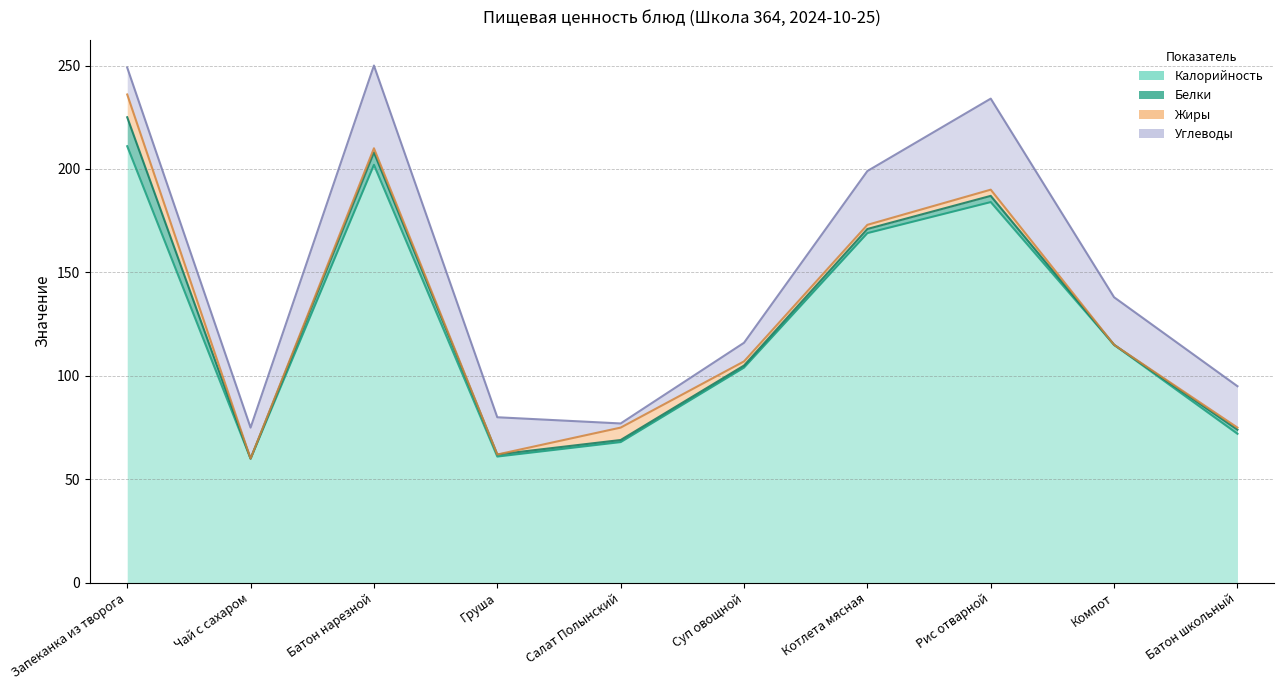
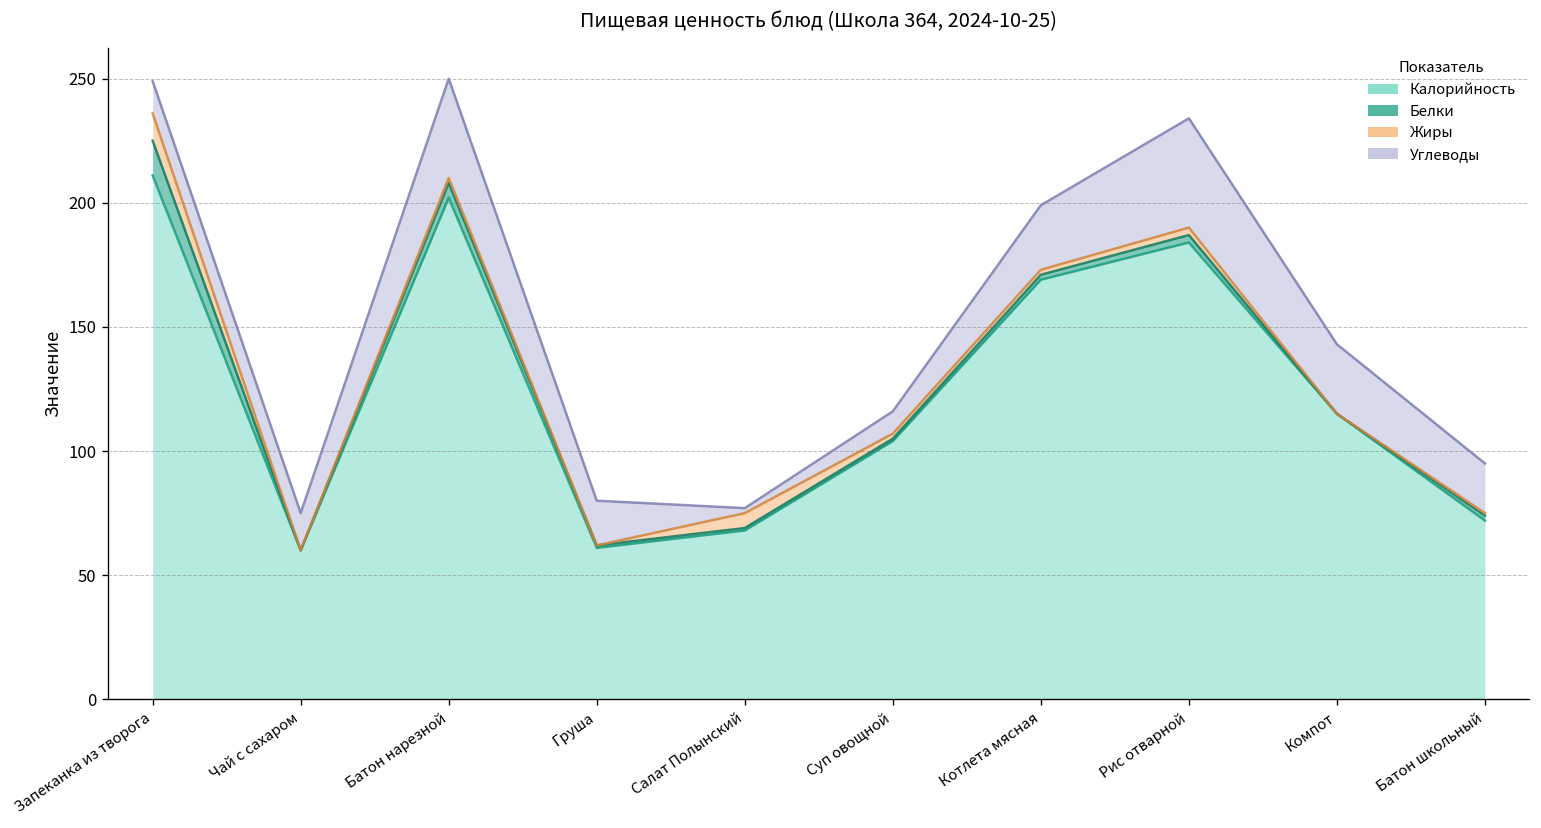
  {
    "Жиры": {
      "Запеканка из творога": 11,
      "Батон нарезной": 2,
      "Салат Полынский": 6,
      "Суп овощной": 2,
      "Котлета мясная": 2,
      "Рис отварной": 3
    },
    "Углеводы": {
      "Запеканка из творога": 13,
      "Чай с сахаром": 15,
      "Батон нарезной": 40,
      "Груша": 18,
      "Салат Полынский": 2,
      "Суп овощной": 9,
      "Котлета мясная": 26,
      "Рис отварной": 44,
-     "Компот": 23,
+     "Компот": 28,
      "Батон школьный": 20
    }
  }
